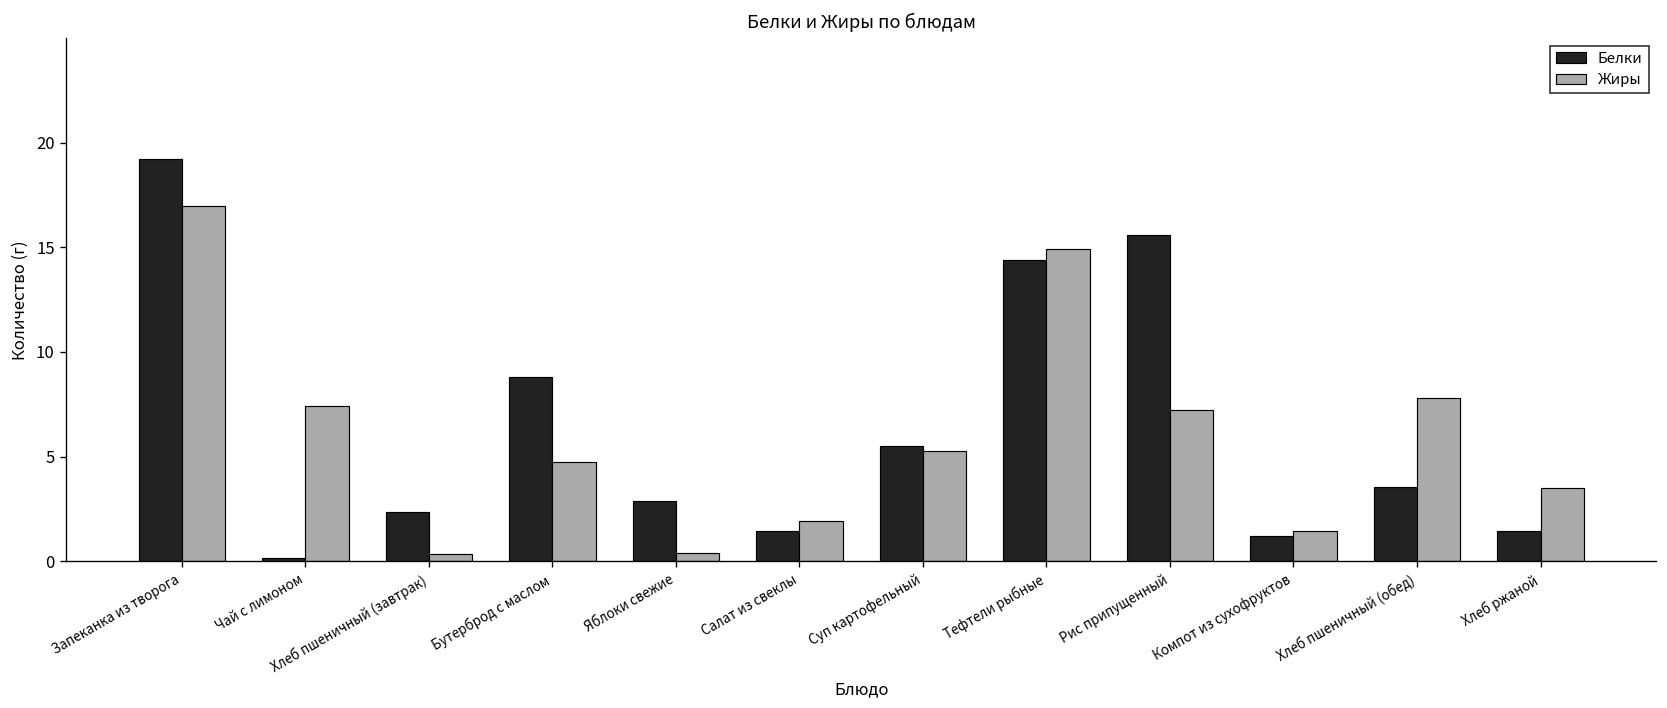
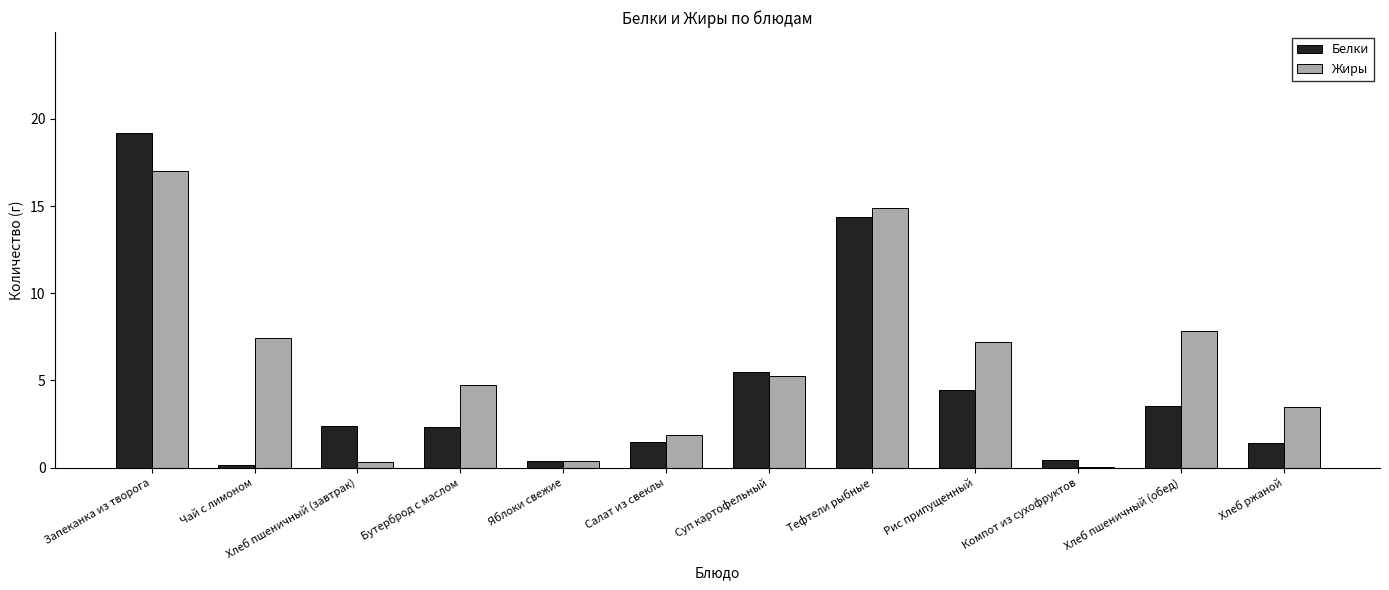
  {
    "Белки": {
      "Запеканка из творога": 19.2,
      "Хлеб пшеничный (завтрак)": 2.4,
-     "Бутерброд с маслом": 8.8,
-     "Яблоки свежие": 2.9,
+     "Бутерброд с маслом": 2.4,
+     "Яблоки свежие": 0.4,
      "Салат из свеклы": 1.5,
      "Суп картофельный": 5.5,
      "Тефтели рыбные": 14.4,
-     "Рис припущенный": 15.6,
-     "Компот из сухофруктов": 1.2,
+     "Рис припущенный": 4.4,
+     "Компот из сухофруктов": 0.4,
      "Хлеб пшеничный (обед)": 3.6,
      "Хлеб ржаной": 1.4
    },
    "Жиры": {
      "Запеканка из творога": 17.0,
      "Чай с лимоном": 7.4,
      "Хлеб пшеничный (завтрак)": 0.3,
      "Бутерброд с маслом": 4.8,
      "Яблоки свежие": 0.4,
      "Салат из свеклы": 1.9,
      "Суп картофельный": 5.3,
      "Тефтели рыбные": 14.9,
      "Рис припущенный": 7.2,
-     "Компот из сухофруктов": 1.5,
+     "Компот из сухофруктов": 0.0,
      "Хлеб пшеничный (обед)": 7.8,
      "Хлеб ржаной": 3.5
    }
  }
